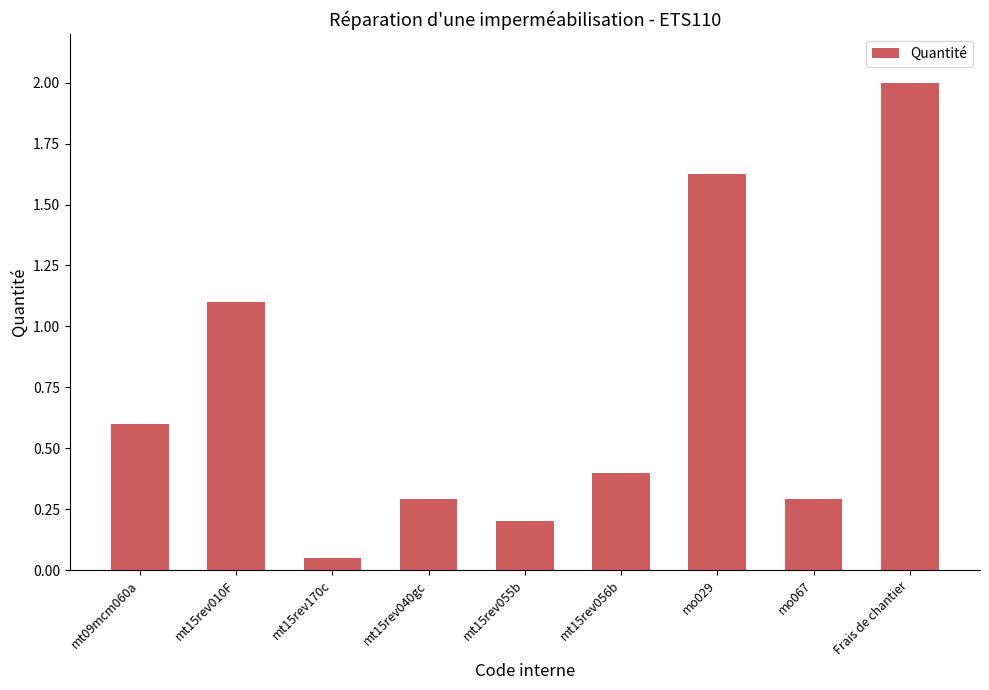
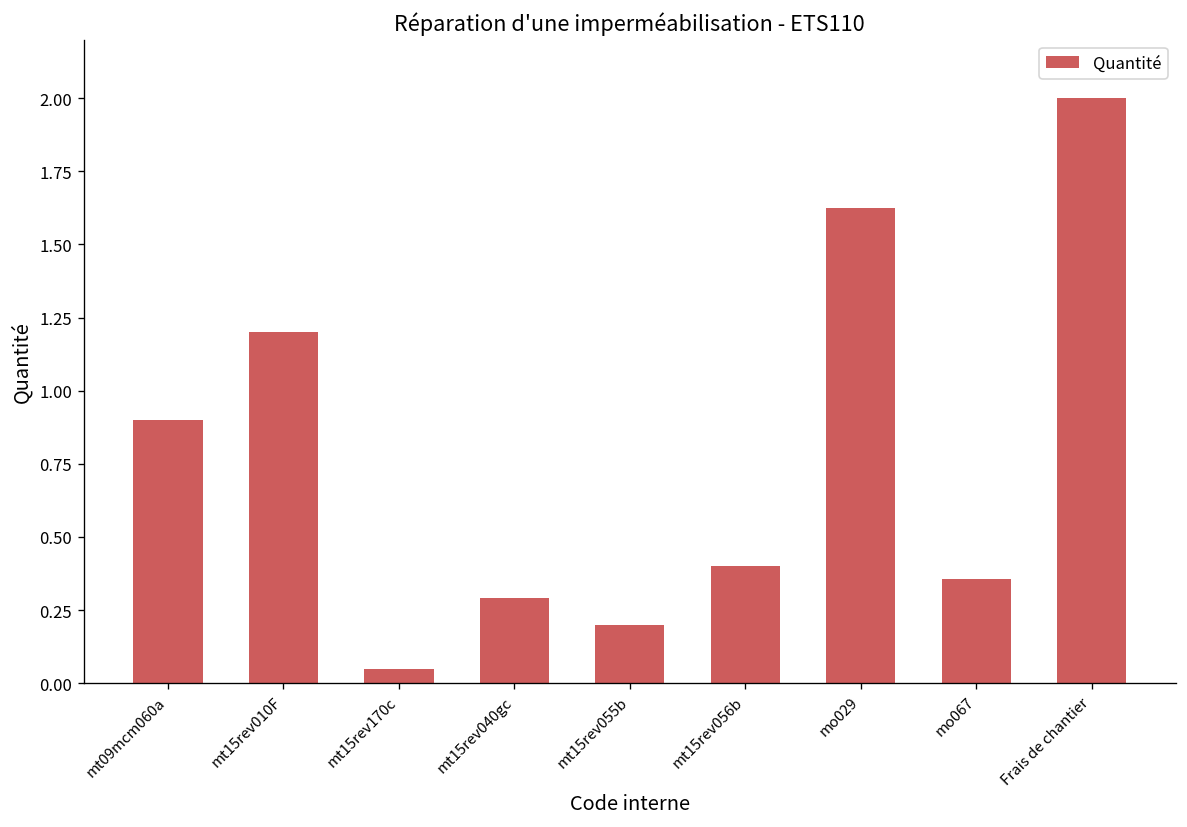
  {
-   "mt09mcm060a": 0.6,
-   "mt15rev010F": 1.1,
+   "mt09mcm060a": 0.9,
+   "mt15rev010F": 1.2,
    "mt15rev170c": 0.05,
    "mt15rev040gc": 0.29,
    "mt15rev055b": 0.20,
    "mt15rev056b": 0.40,
    "mo029": 1.63,
-   "mo067": 0.29,
+   "mo067": 0.36,
    "Frais de chantier": 2.00
  }
